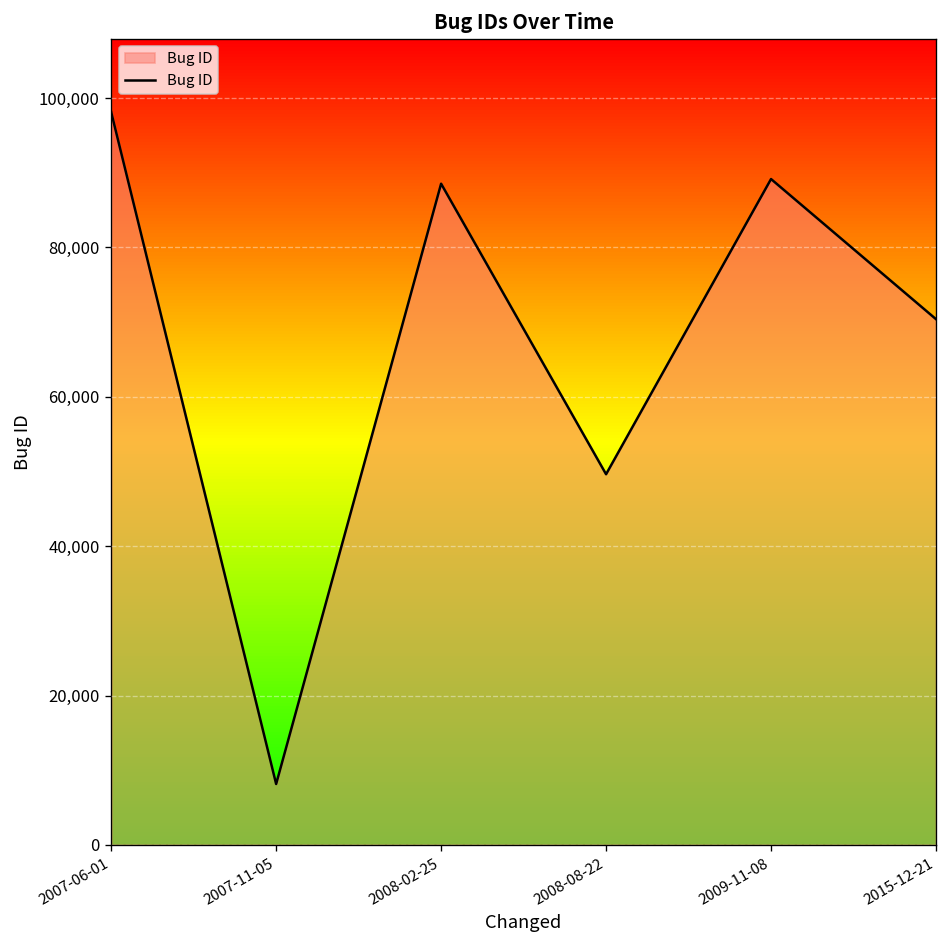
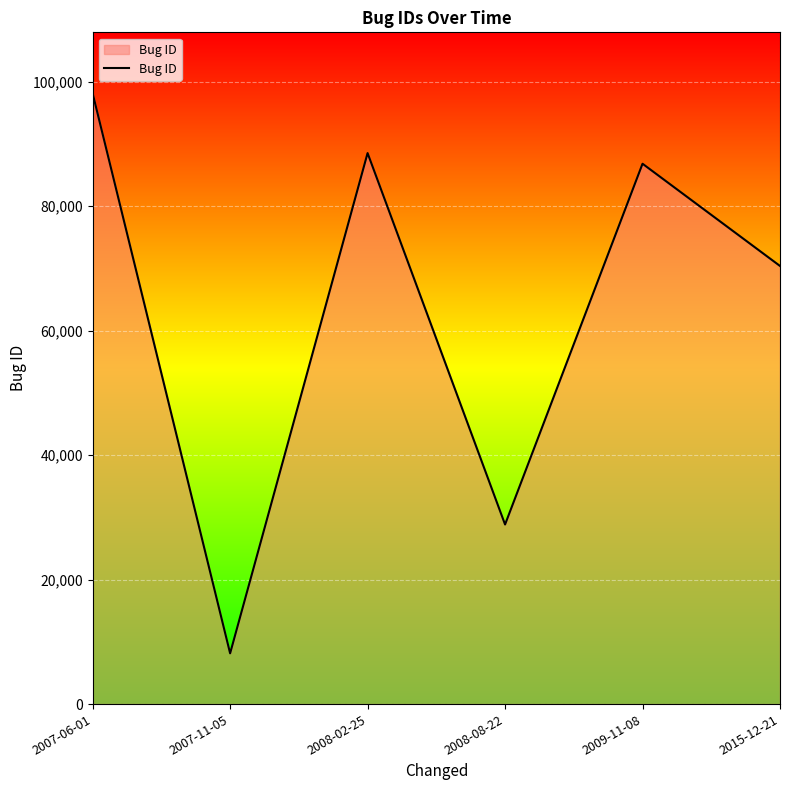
  {
    "2007-06-01": "98,000",
    "2007-11-05": "8,000",
    "2008-02-25": "89,000",
-   "2008-08-22": "50,000",
-   "2009-11-08": "89,000",
+   "2008-08-22": "29,000",
+   "2009-11-08": "87,000",
    "2015-12-21": "70,000"
  }
